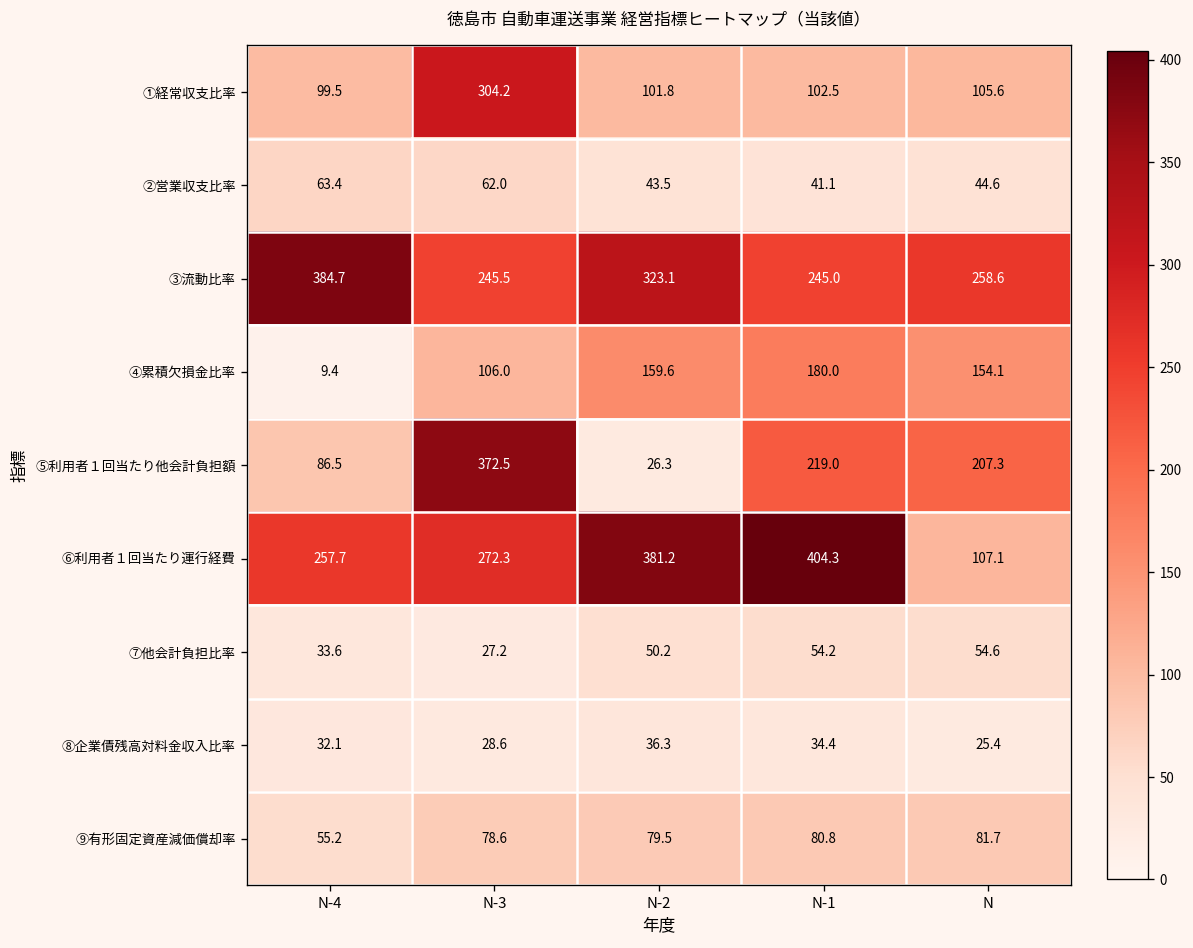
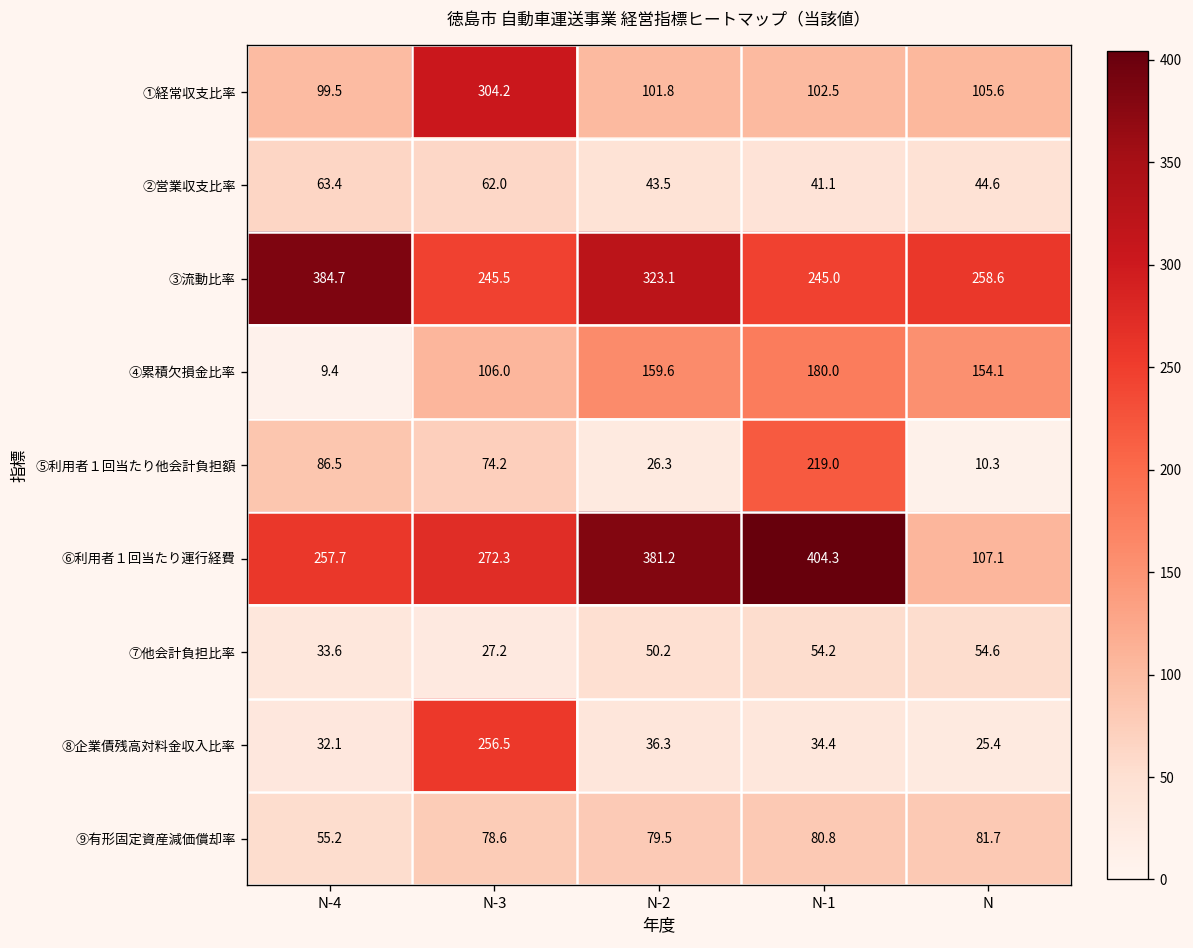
  {
    "①経常収支比率": {
      "N-4": 99.5,
      "N-3": 304.2,
      "N-2": 101.8,
      "N-1": 102.5,
      "N": 105.6
    },
    "②営業収支比率": {
      "N-4": 63.4,
      "N-3": 62.0,
      "N-2": 43.5,
      "N-1": 41.1,
      "N": 44.6
    },
    "③流動比率": {
      "N-4": 384.7,
      "N-3": 245.5,
      "N-2": 323.1,
      "N-1": 245.0,
      "N": 258.6
    },
    "④累積欠損金比率": {
      "N-4": 9.4,
      "N-3": 106.0,
      "N-2": 159.6,
      "N-1": 180.0,
      "N": 154.1
    },
    "⑤利用者１回当たり他会計負担額": {
      "N-4": 86.5,
-     "N-3": 372.5,
+     "N-3": 74.2,
      "N-2": 26.3,
      "N-1": 219.0,
-     "N": 207.3
+     "N": 10.3
    },
    "⑥利用者１回当たり運行経費": {
      "N-4": 257.7,
      "N-3": 272.3,
      "N-2": 381.2,
      "N-1": 404.3,
      "N": 107.1
    },
    "⑦他会計負担比率": {
      "N-4": 33.6,
      "N-3": 27.2,
      "N-2": 50.2,
      "N-1": 54.2,
      "N": 54.6
    },
    "⑧企業債残高対料金収入比率": {
      "N-4": 32.1,
-     "N-3": 28.6,
+     "N-3": 256.5,
      "N-2": 36.3,
      "N-1": 34.4,
      "N": 25.4
    },
    "⑨有形固定資産減価償却率": {
      "N-4": 55.2,
      "N-3": 78.6,
      "N-2": 79.5,
      "N-1": 80.8,
      "N": 81.7
    }
  }
